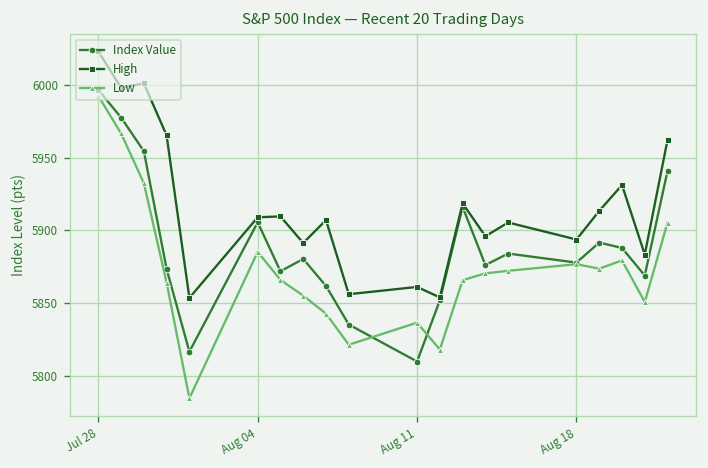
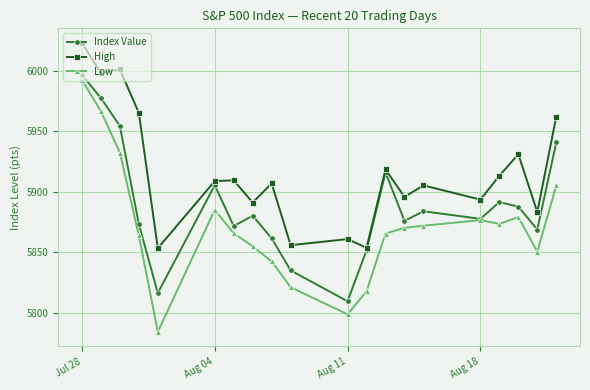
  {
    "Low": {
      "Aug 04": 5885,
-     "Aug 11": 5836
+     "Aug 11": 5799
    }
  }
